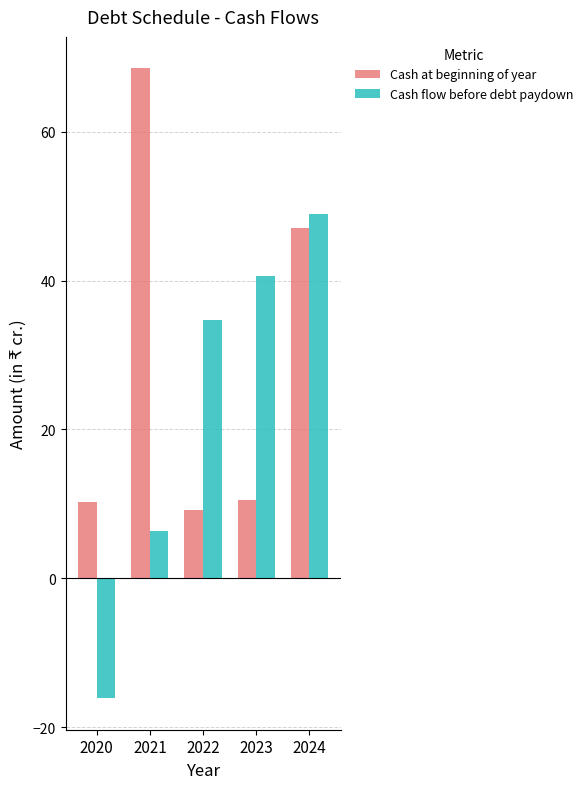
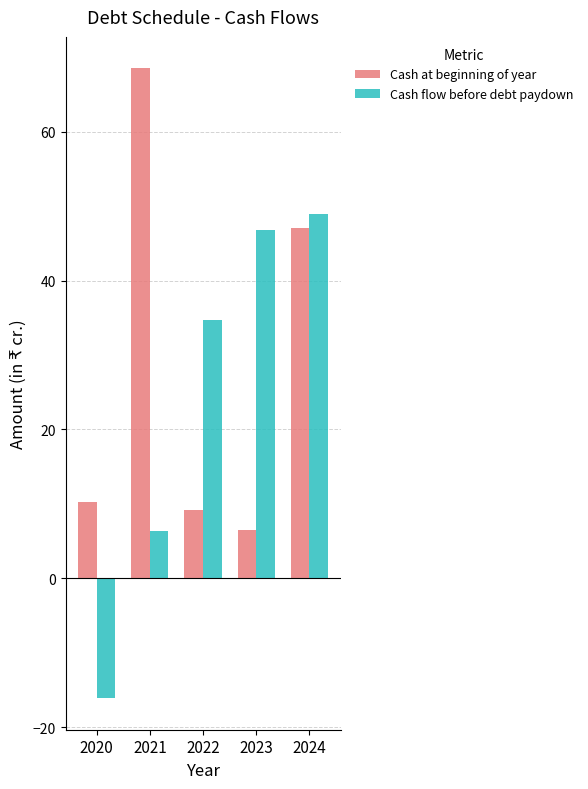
  {
    "Cash at beginning of year": {
      "2020": 10,
      "2021": 69,
      "2022": 9,
-     "2023": 10,
+     "2023": 7,
      "2024": 47
    },
    "Cash flow before debt paydown": {
      "2020": -16,
      "2021": 6,
      "2022": 35,
-     "2023": 41,
+     "2023": 47,
      "2024": 49
    }
  }
